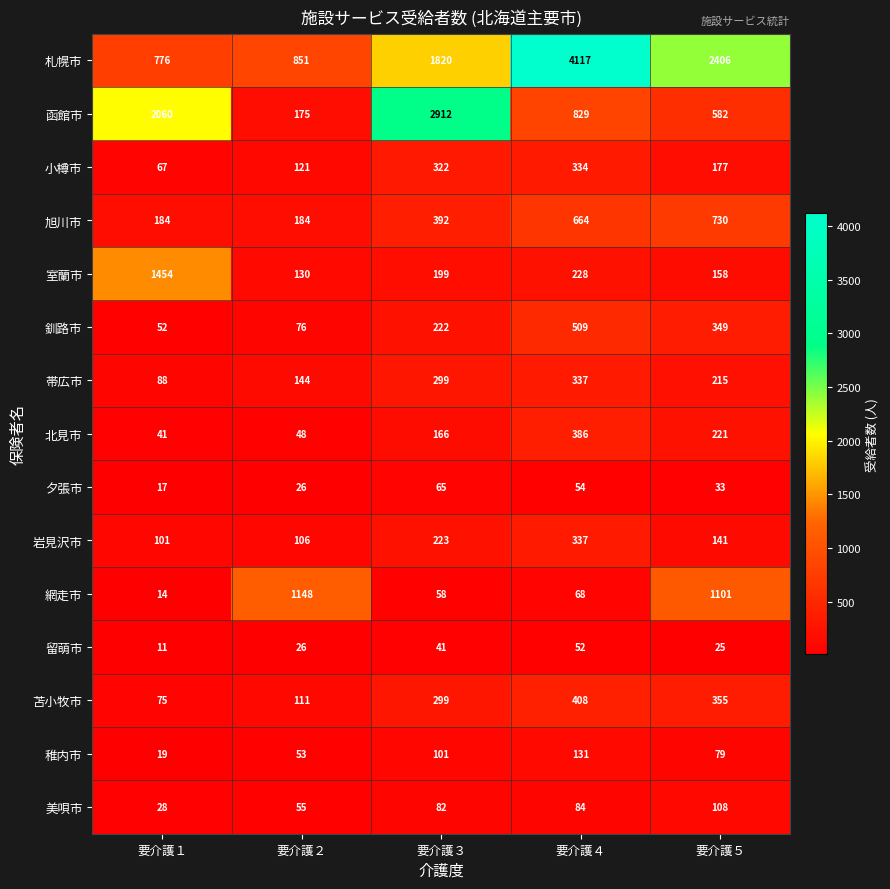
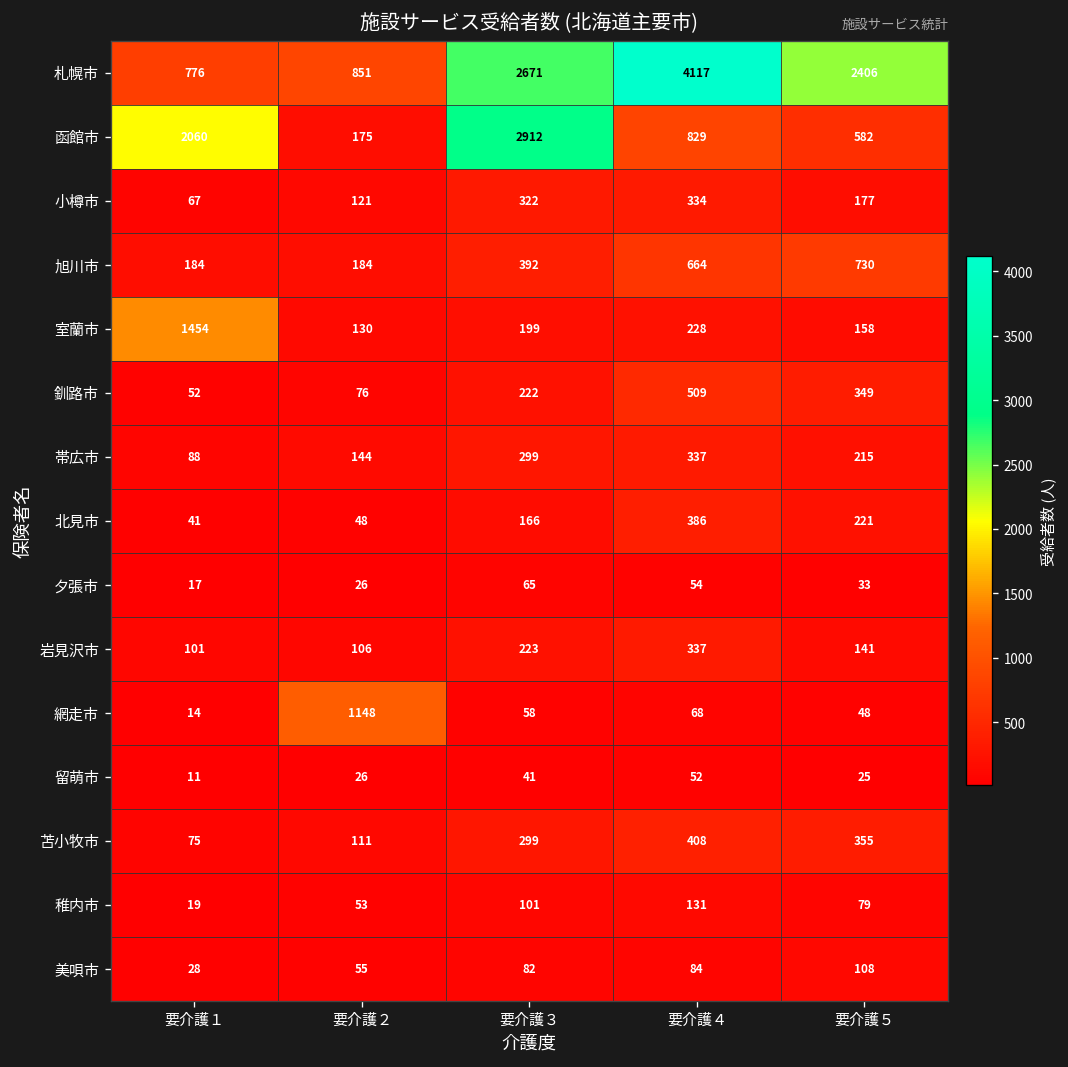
  {
    "札幌市": {
      "要介護１": 776,
      "要介護２": 851,
-     "要介護３": 1820,
+     "要介護３": 2671,
      "要介護４": 4117,
      "要介護５": 2406
    },
    "函館市": {
      "要介護１": 2060,
      "要介護２": 175,
      "要介護３": 2912,
      "要介護４": 829,
      "要介護５": 582
    },
    "小樽市": {
      "要介護１": 67,
      "要介護２": 121,
      "要介護３": 322,
      "要介護４": 334,
      "要介護５": 177
    },
    "旭川市": {
      "要介護１": 184,
      "要介護２": 184,
      "要介護３": 392,
      "要介護４": 664,
      "要介護５": 730
    },
    "室蘭市": {
      "要介護１": 1454,
      "要介護２": 130,
      "要介護３": 199,
      "要介護４": 228,
      "要介護５": 158
    },
    "釧路市": {
      "要介護１": 52,
      "要介護２": 76,
      "要介護３": 222,
      "要介護４": 509,
      "要介護５": 349
    },
    "帯広市": {
      "要介護１": 88,
      "要介護２": 144,
      "要介護３": 299,
      "要介護４": 337,
      "要介護５": 215
    },
    "北見市": {
      "要介護１": 41,
      "要介護２": 48,
      "要介護３": 166,
      "要介護４": 386,
      "要介護５": 221
    },
    "夕張市": {
      "要介護１": 17,
      "要介護２": 26,
      "要介護３": 65,
      "要介護４": 54,
      "要介護５": 33
    },
    "岩見沢市": {
      "要介護１": 101,
      "要介護２": 106,
      "要介護３": 223,
      "要介護４": 337,
      "要介護５": 141
    },
    "網走市": {
      "要介護１": 14,
      "要介護２": 1148,
      "要介護３": 58,
      "要介護４": 68,
-     "要介護５": 1101
+     "要介護５": 48
    },
    "留萌市": {
      "要介護１": 11,
      "要介護２": 26,
      "要介護３": 41,
      "要介護４": 52,
      "要介護５": 25
    },
    "苫小牧市": {
      "要介護１": 75,
      "要介護２": 111,
      "要介護３": 299,
      "要介護４": 408,
      "要介護５": 355
    },
    "稚内市": {
      "要介護１": 19,
      "要介護２": 53,
      "要介護３": 101,
      "要介護４": 131,
      "要介護５": 79
    },
    "美唄市": {
      "要介護１": 28,
      "要介護２": 55,
      "要介護３": 82,
      "要介護４": 84,
      "要介護５": 108
    }
  }
